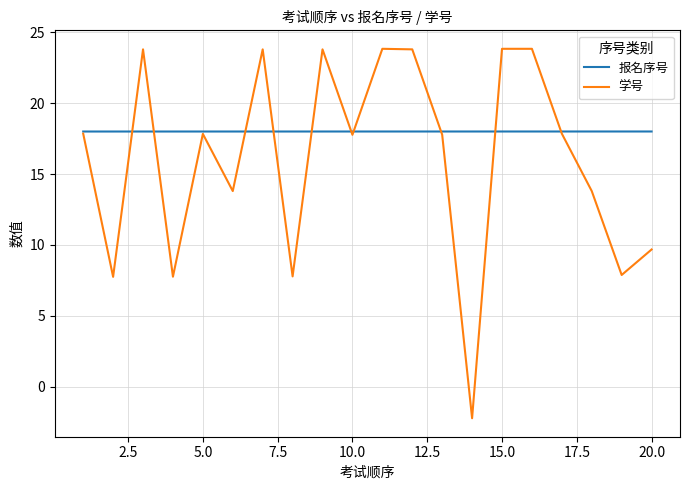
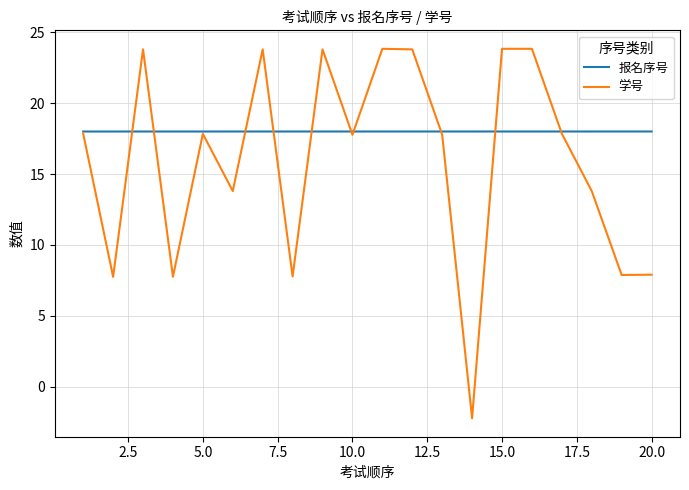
  {
    "报名序号": {
      "10.0": 18.0,
      "15.0": 18.0,
      "20.0": 18.0
    },
    "学号": {
      "10.0": 17.8,
      "15.0": 23.8,
-     "20.0": 9.7
+     "20.0": 7.9
    }
  }
